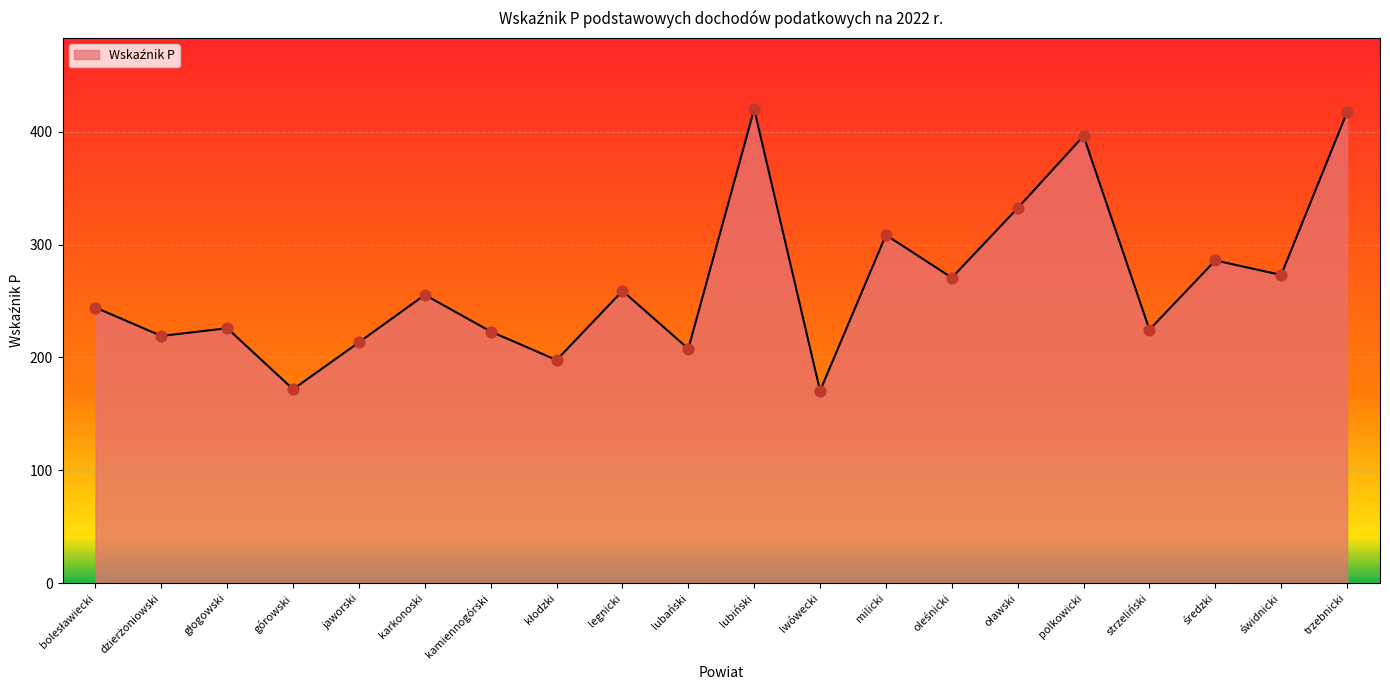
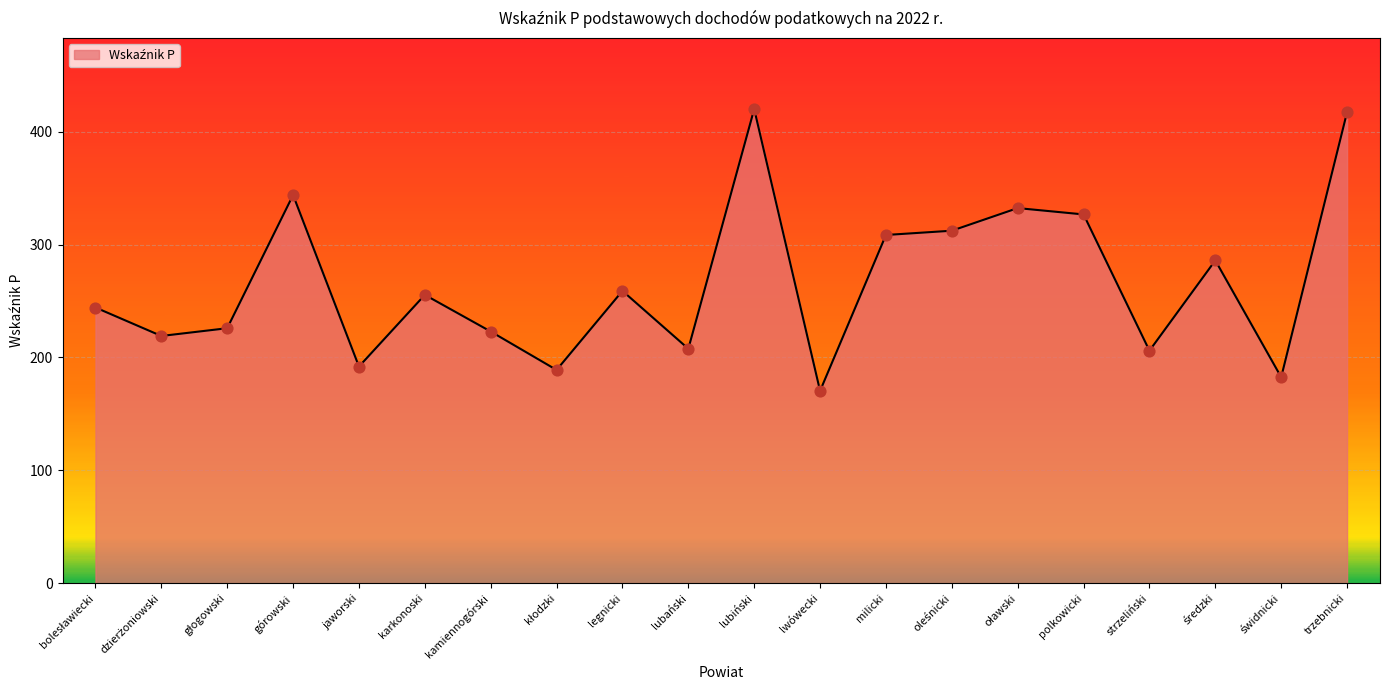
  {
    "bolesławiecki": 244,
    "dzierżoniowski": 219,
    "głogowski": 226,
-   "górowski": 172,
-   "jaworski": 213,
+   "górowski": 344,
+   "jaworski": 192,
    "karkonoski": 255,
    "kamiennogórski": 223,
-   "kłodzki": 198,
+   "kłodzki": 189,
    "legnicki": 259,
    "lubański": 208,
    "lubiński": 420,
    "lwówecki": 170,
    "milicki": 309,
-   "oleśnicki": 271,
+   "oleśnicki": 312,
    "oławski": 332,
-   "polkowicki": 396,
-   "strzeliński": 225,
+   "polkowicki": 327,
+   "strzeliński": 206,
    "średzki": 286,
-   "świdnicki": 273,
+   "świdnicki": 183,
    "trzebnicki": 417
  }
